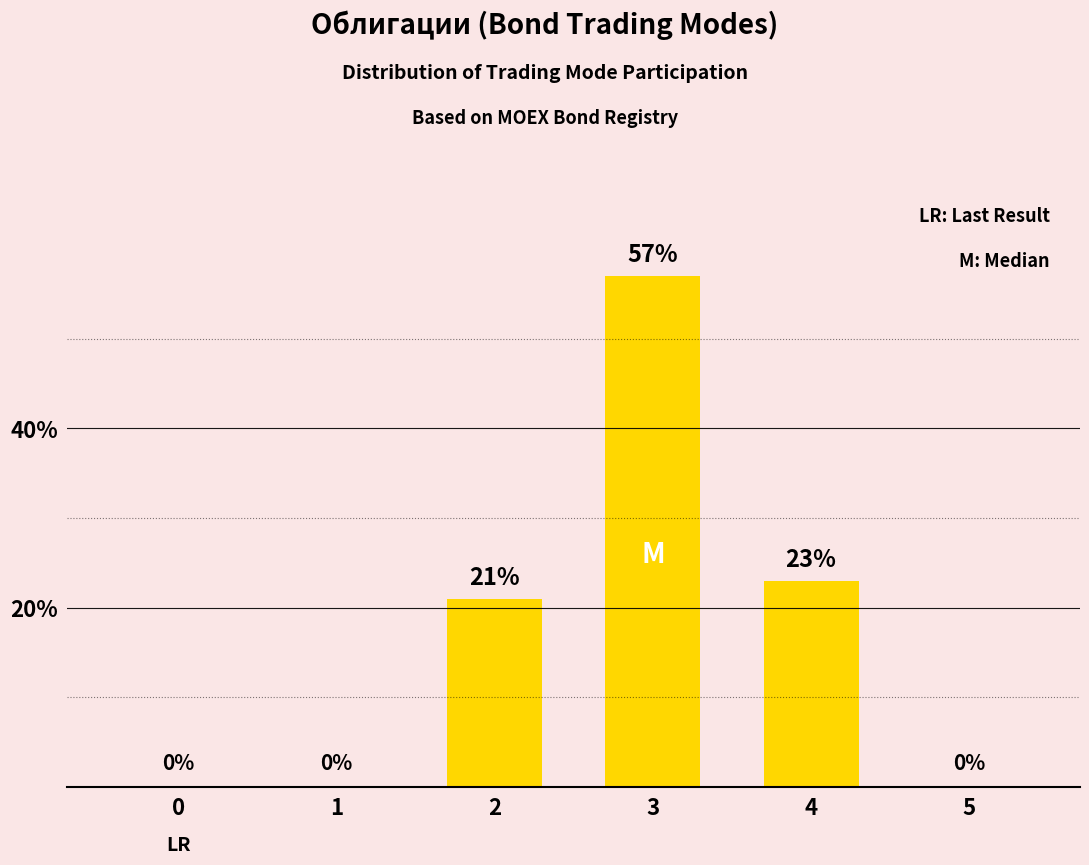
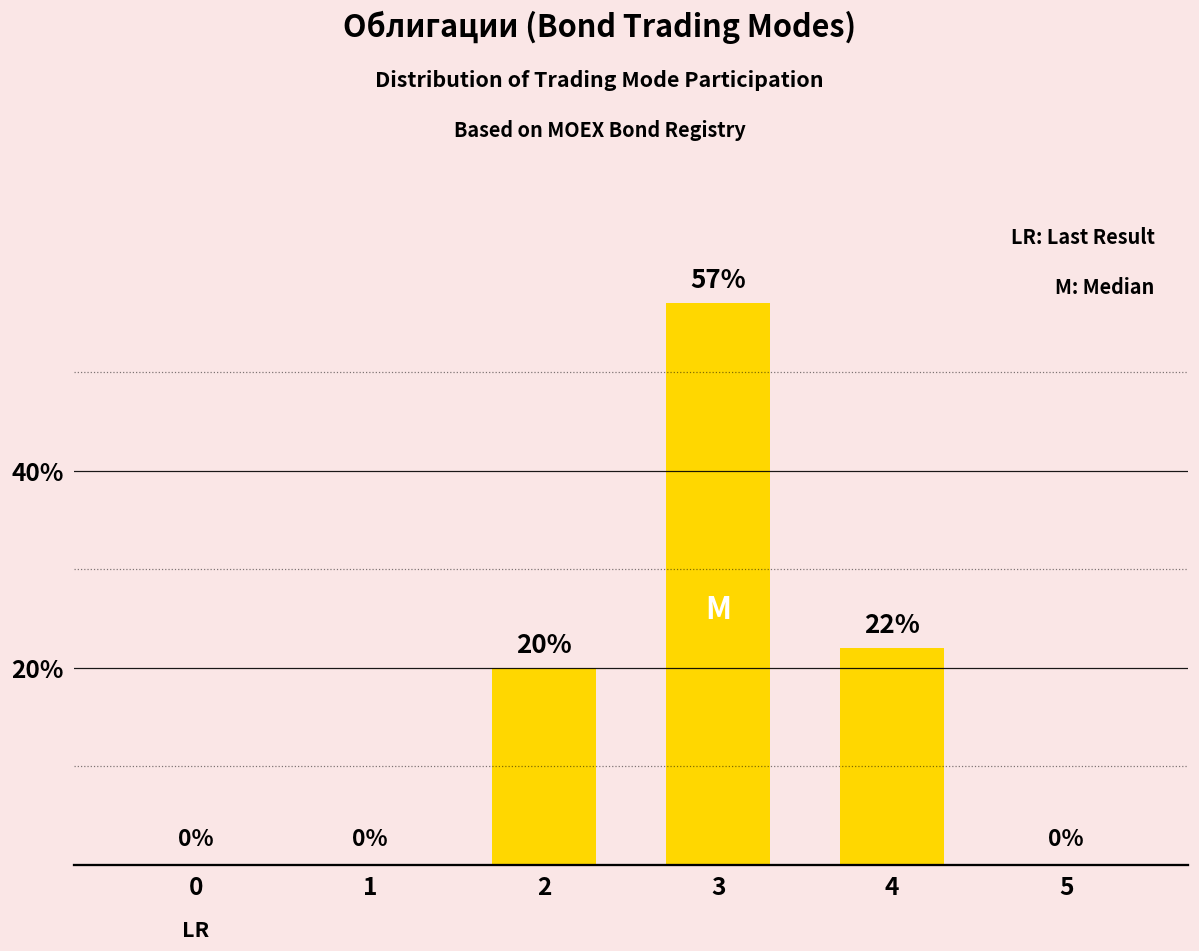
  {
    "0": "0%",
    "1": "0%",
-   "2": "21%",
+   "2": "20%",
    "3": "57%",
-   "4": "23%",
+   "4": "22%",
    "5": "0%"
  }
